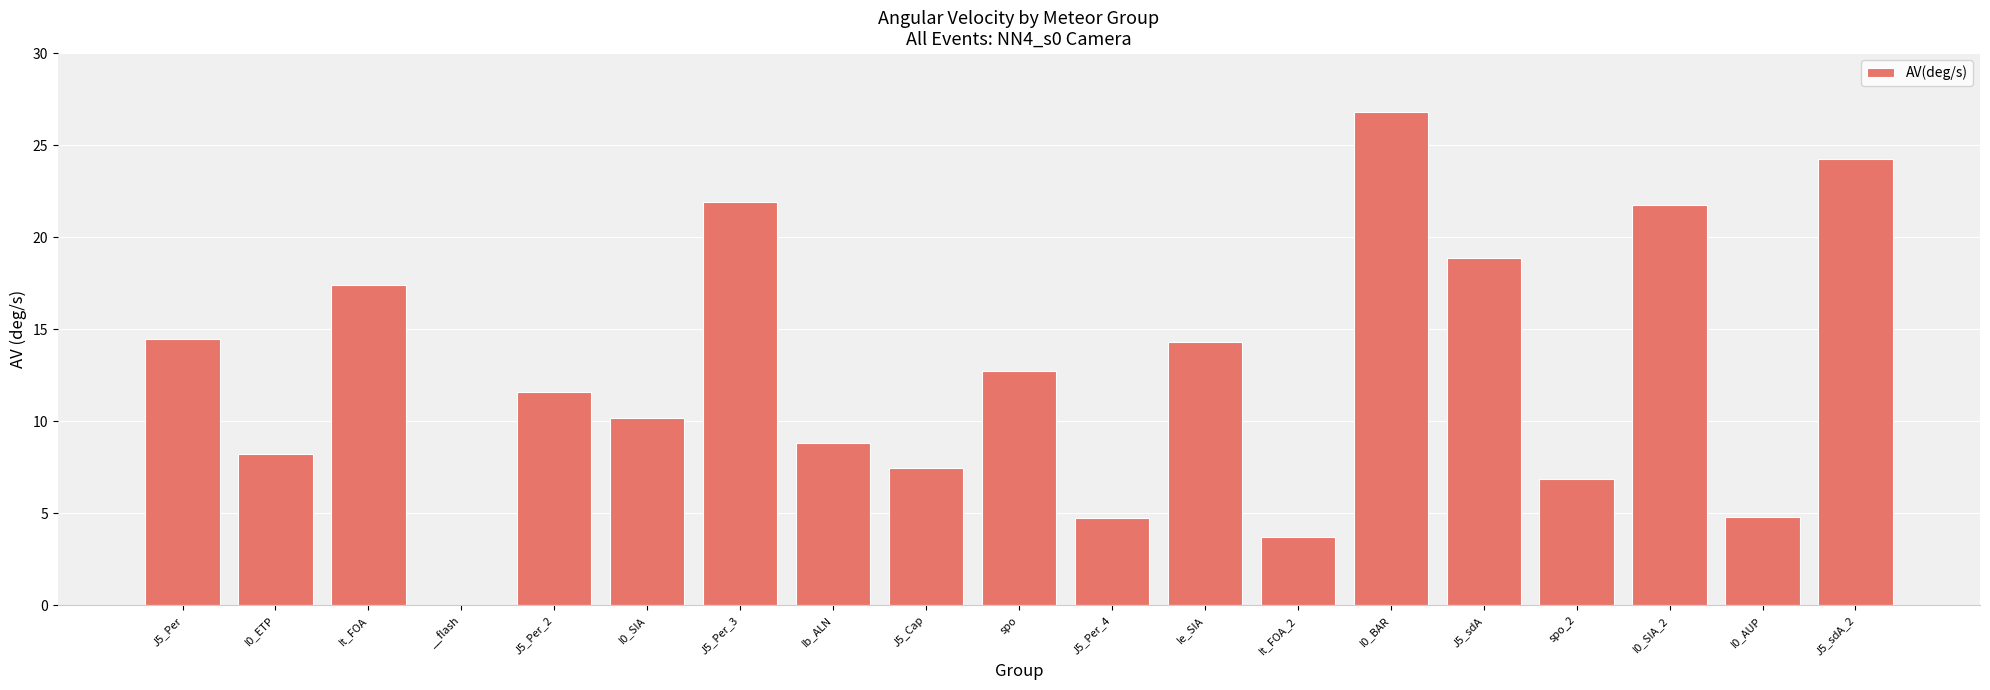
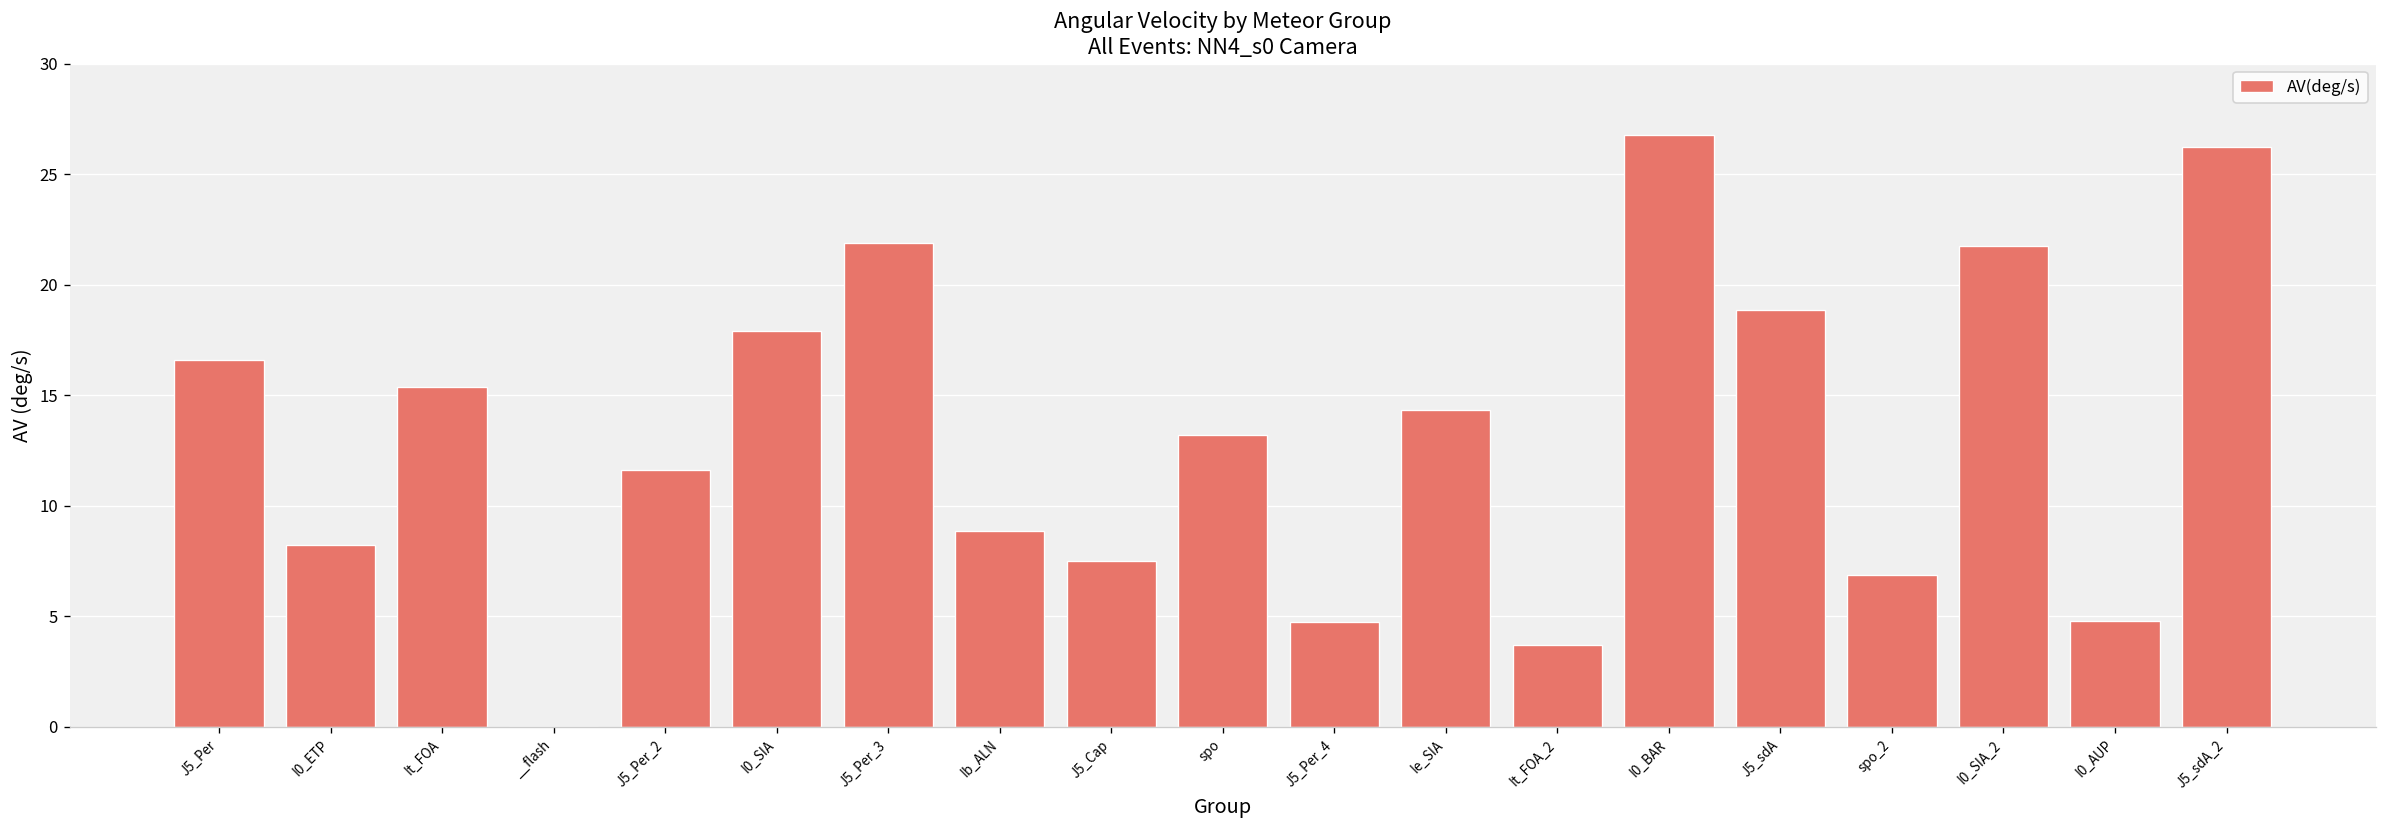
  {
-   "J5_Per": 14.5,
+   "J5_Per": 16.6,
    "I0_ETP": 8.2,
-   "It_FOA": 17.4,
+   "It_FOA": 15.4,
    "__flash": 0.0,
    "J5_Per_2": 11.6,
-   "I0_SIA": 10.2,
+   "I0_SIA": 17.9,
    "J5_Per_3": 21.9,
    "Ib_ALN": 8.8,
    "J5_Cap": 7.5,
-   "spo": 12.7,
+   "spo": 13.2,
    "J5_Per_4": 4.7,
    "Ie_SIA": 14.3,
    "It_FOA_2": 3.7,
    "I0_BAR": 26.8,
    "J5_sdA": 18.9,
    "spo_2": 6.9,
    "I0_SIA_2": 21.8,
    "I0_AUP": 4.8,
-   "J5_sdA_2": 24.2
+   "J5_sdA_2": 26.2
  }
